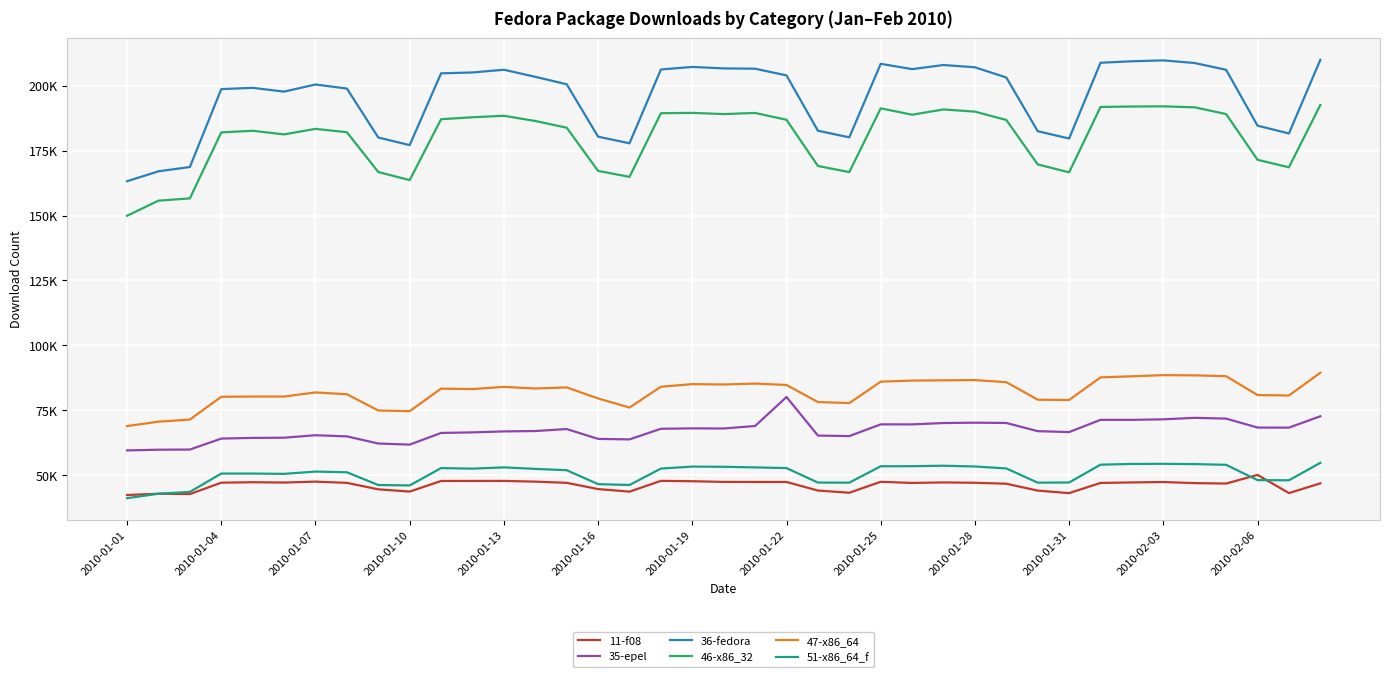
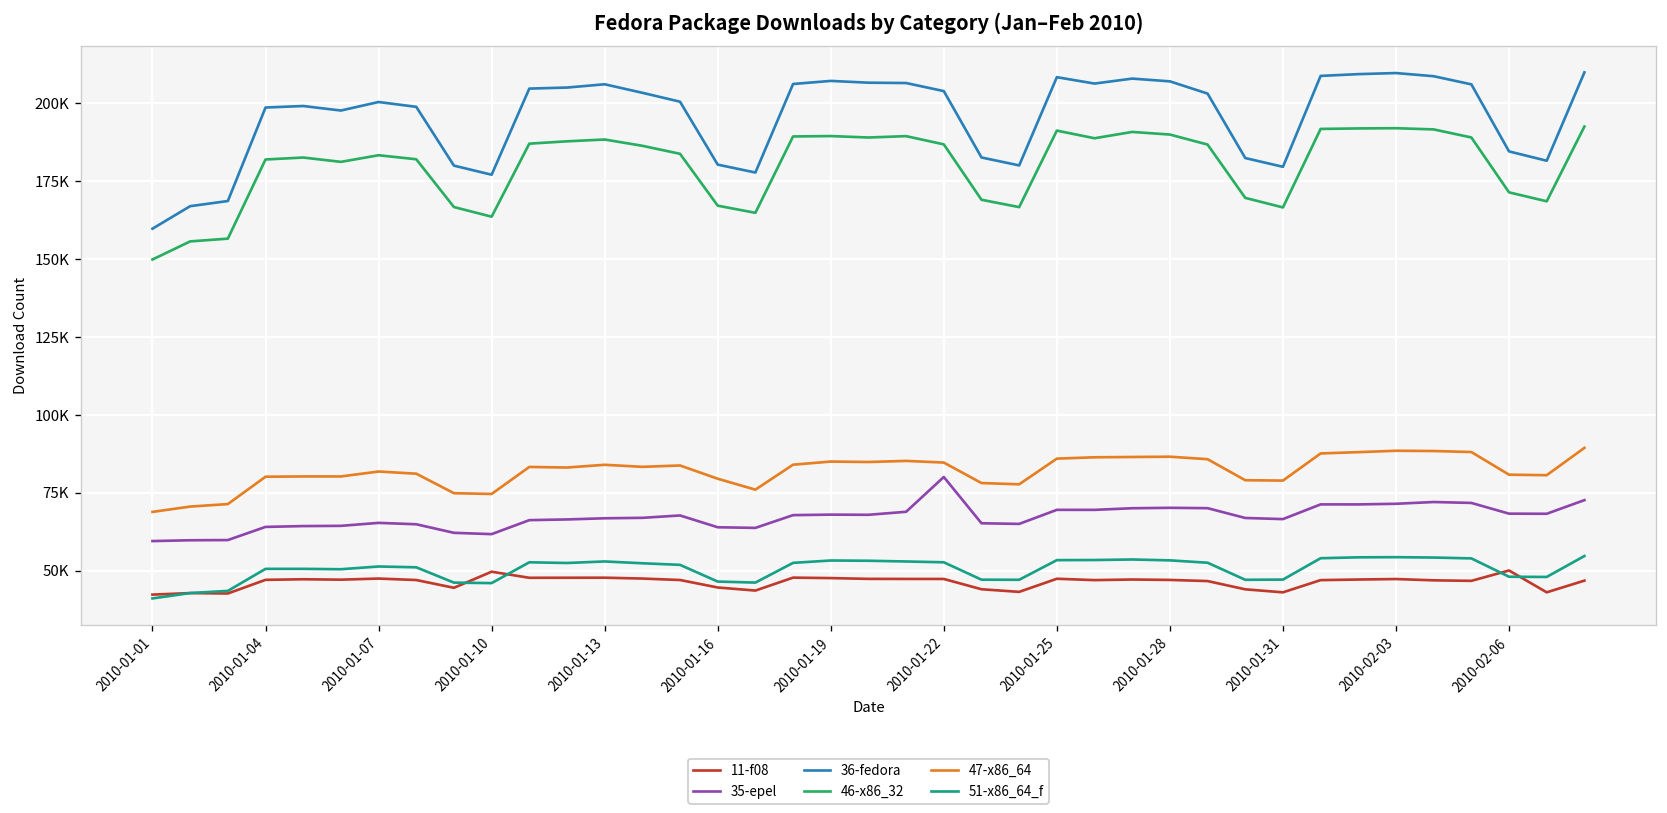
  {
    "11-f08": {
      "2010-01-01": 42000,
      "2010-01-04": 47000,
      "2010-01-07": 47000,
-     "2010-01-10": 44000,
+     "2010-01-10": 50000,
      "2010-01-13": 48000,
      "2010-01-16": 45000,
      "2010-01-19": 48000,
      "2010-01-22": 47000,
      "2010-01-25": 47000,
      "2010-01-28": 47000,
      "2010-01-31": 43000,
      "2010-02-03": 47000,
      "2010-02-06": 50000
    },
    "35-epel": {
      "2010-01-01": 60000,
      "2010-01-04": 64000,
      "2010-01-07": 65000,
      "2010-01-10": 62000,
      "2010-01-13": 67000,
      "2010-01-16": 64000,
      "2010-01-19": 68000,
      "2010-01-22": 80000,
      "2010-01-25": 70000,
      "2010-01-28": 70000,
      "2010-01-31": 67000,
      "2010-02-03": 71000,
      "2010-02-06": 68000
    },
    "36-fedora": {
-     "2010-01-01": 163000,
+     "2010-01-01": 160000,
      "2010-01-04": 199000,
      "2010-01-07": 200000,
      "2010-01-10": 177000,
      "2010-01-13": 206000,
      "2010-01-16": 180000,
      "2010-01-19": 207000,
      "2010-01-22": 204000,
      "2010-01-25": 208000,
      "2010-01-28": 207000,
      "2010-01-31": 180000,
      "2010-02-03": 210000,
      "2010-02-06": 185000
    },
    "47-x86_64": {
      "2010-01-01": 69000,
      "2010-01-04": 80000,
      "2010-01-07": 82000,
      "2010-01-10": 75000,
      "2010-01-13": 84000,
      "2010-01-16": 80000,
      "2010-01-19": 85000,
      "2010-01-22": 85000,
      "2010-01-25": 86000,
      "2010-01-28": 87000,
      "2010-01-31": 79000,
      "2010-02-03": 89000,
      "2010-02-06": 81000
    }
  }
